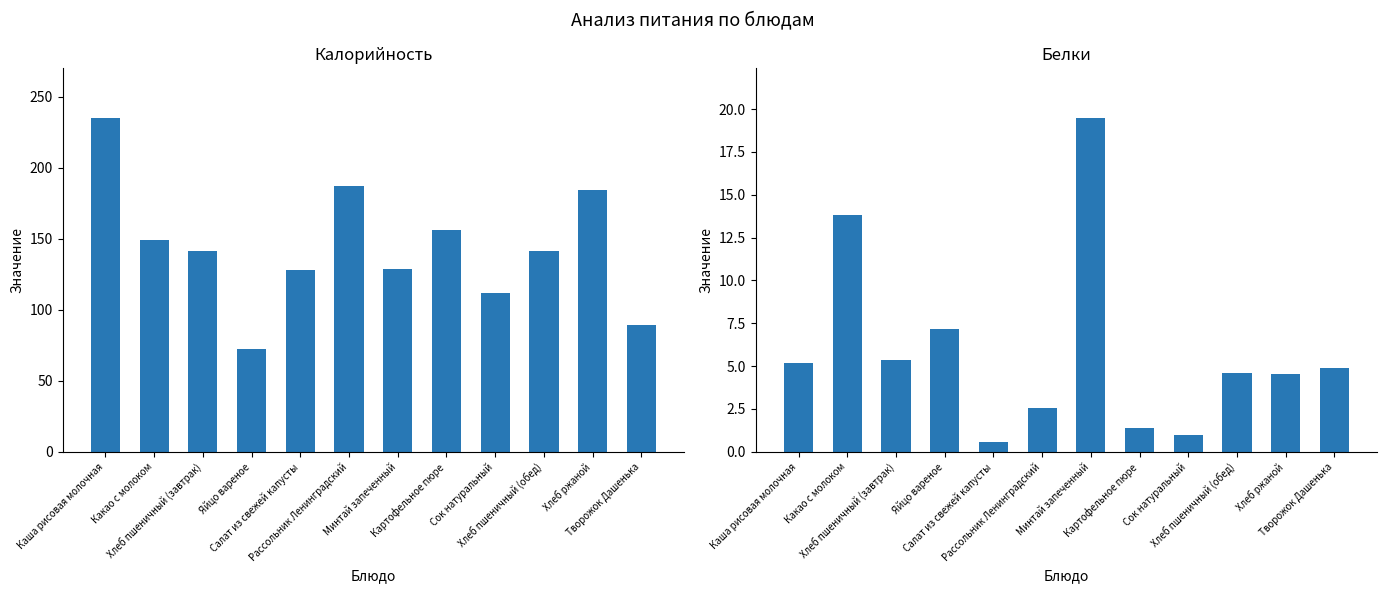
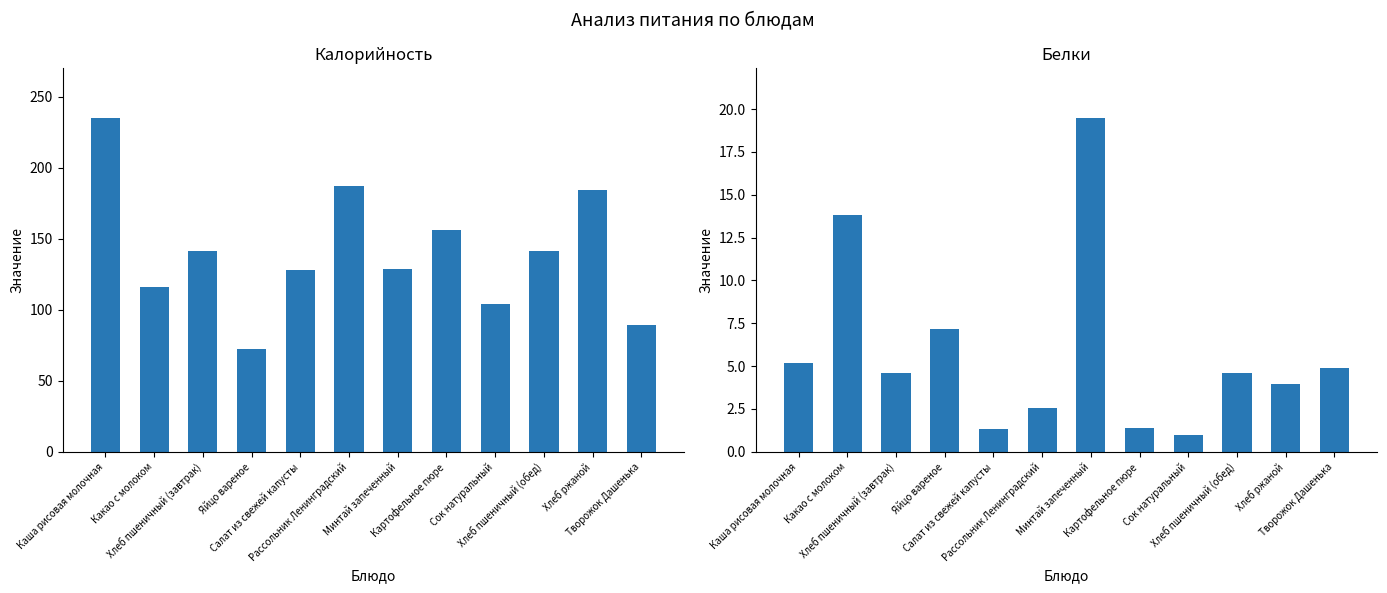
  {
    "Калорийность": {
      "Каша рисовая молочная": 235,
-     "Какао с молоком": 149,
+     "Какао с молоком": 116,
      "Хлеб пшеничный (завтрак)": 142,
      "Яйцо вареное": 72,
      "Салат из свежей капусты": 128,
      "Рассольник Ленинградский": 187,
      "Минтай запеченный": 129,
      "Картофельное пюре": 156,
-     "Сок натуральный": 112,
+     "Сок натуральный": 104,
      "Хлеб пшеничный (обед)": 142,
      "Хлеб ржаной": 184,
      "Творожок Дашенька": 90
    },
    "Белки": {
      "Каша рисовая молочная": 5.2,
      "Какао с молоком": 13.8,
-     "Хлеб пшеничный (завтрак)": 5.3,
+     "Хлеб пшеничный (завтрак)": 4.6,
      "Яйцо вареное": 7.2,
-     "Салат из свежей капусты": 0.6,
+     "Салат из свежей капусты": 1.3,
      "Рассольник Ленинградский": 2.5,
      "Минтай запеченный": 19.5,
      "Картофельное пюре": 1.4,
      "Сок натуральный": 1.0,
      "Хлеб пшеничный (обед)": 4.6,
-     "Хлеб ржаной": 4.6,
+     "Хлеб ржаной": 4.0,
      "Творожок Дашенька": 4.9
    }
  }
